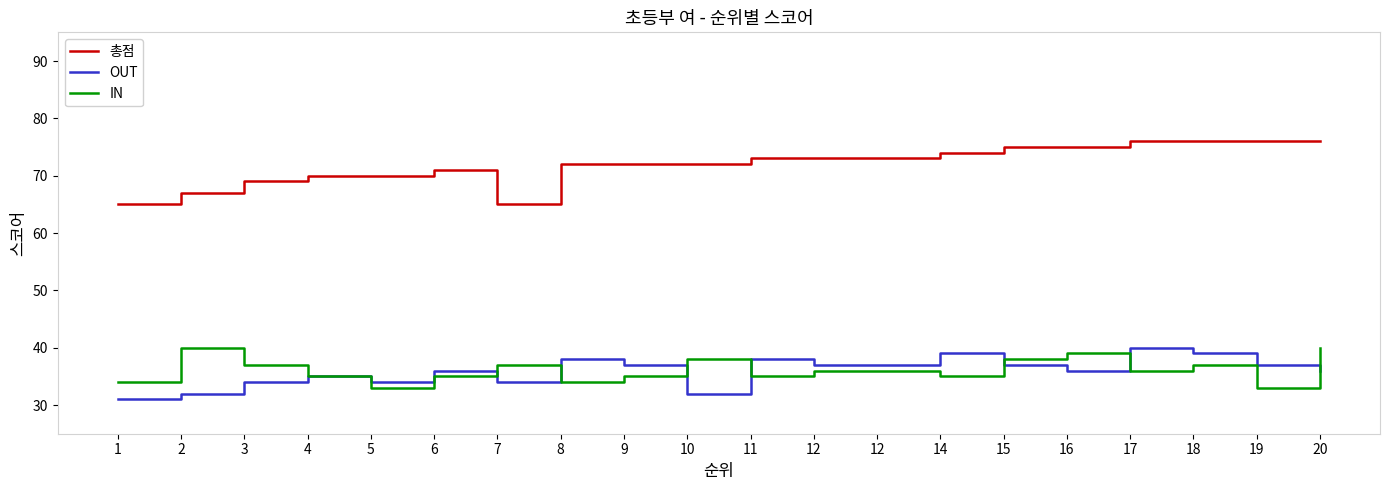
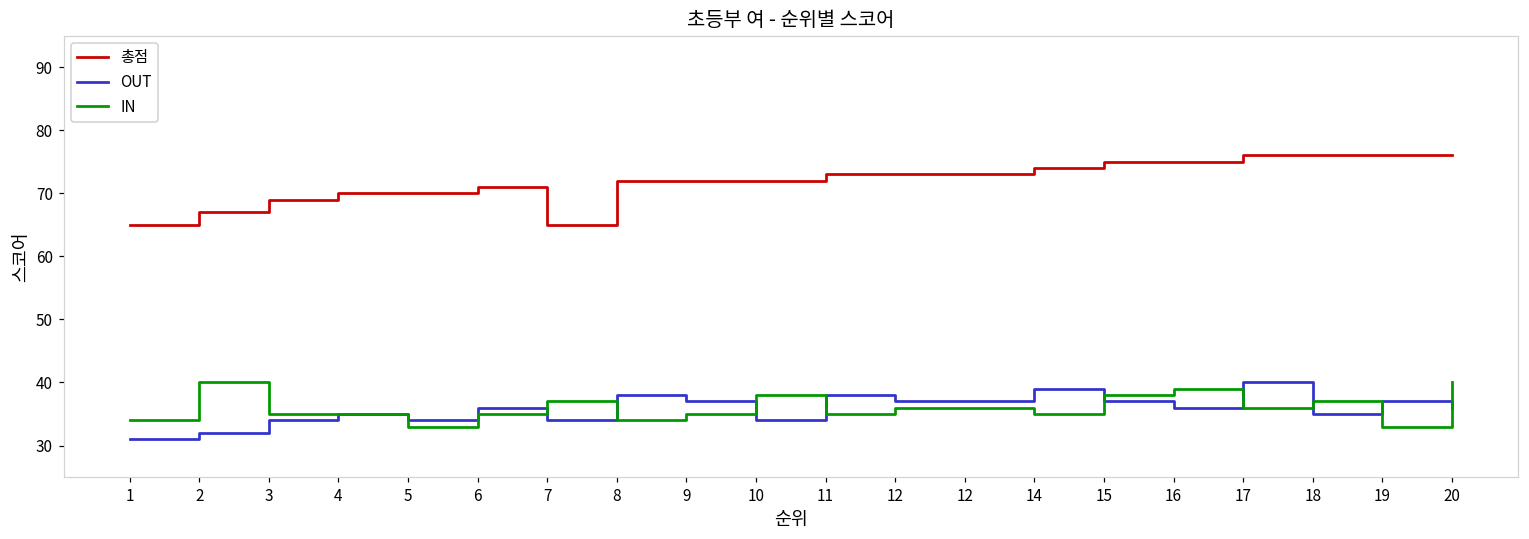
  {
    "총점": {
      "1": 65,
      "2": 67,
      "3": 69,
      "4": 70,
      "5": 70,
      "6": 71,
      "7": 65,
      "8": 72,
      "9": 72,
      "10": 72,
      "11": 73,
      "14": 74,
      "15": 75,
      "16": 75,
      "17": 76,
      "18": 76,
      "19": 76,
      "20": 76
    },
    "OUT": {
      "1": 31,
      "2": 32,
      "3": 34,
      "5": 34,
      "6": 36,
      "7": 34,
      "8": 38,
      "9": 37,
-     "10": 32,
+     "10": 34,
      "11": 38,
      "14": 39,
      "15": 37,
      "16": 36,
      "17": 40,
-     "18": 39,
+     "18": 35,
      "19": 37,
      "20": 36
    },
    "IN": {
      "1": 34,
      "2": 40,
-     "3": 37,
+     "3": 35,
      "5": 33,
      "6": 35,
      "7": 37,
      "8": 34,
      "9": 35,
      "10": 38,
      "11": 35,
      "14": 35,
      "15": 38,
      "16": 39,
      "17": 36,
      "18": 37,
      "19": 33,
      "20": 40
    }
  }
